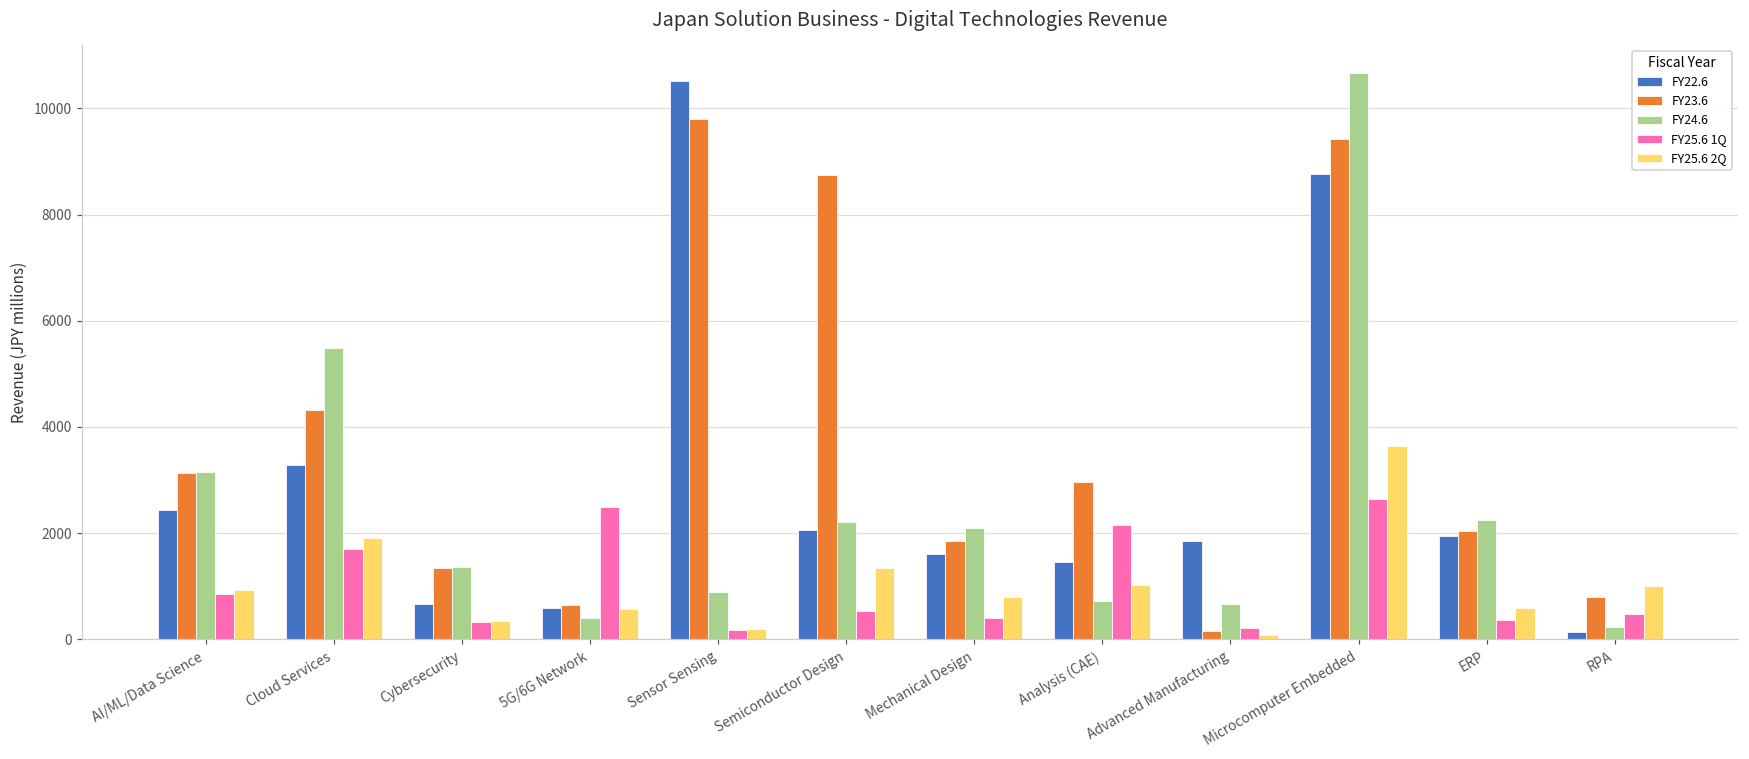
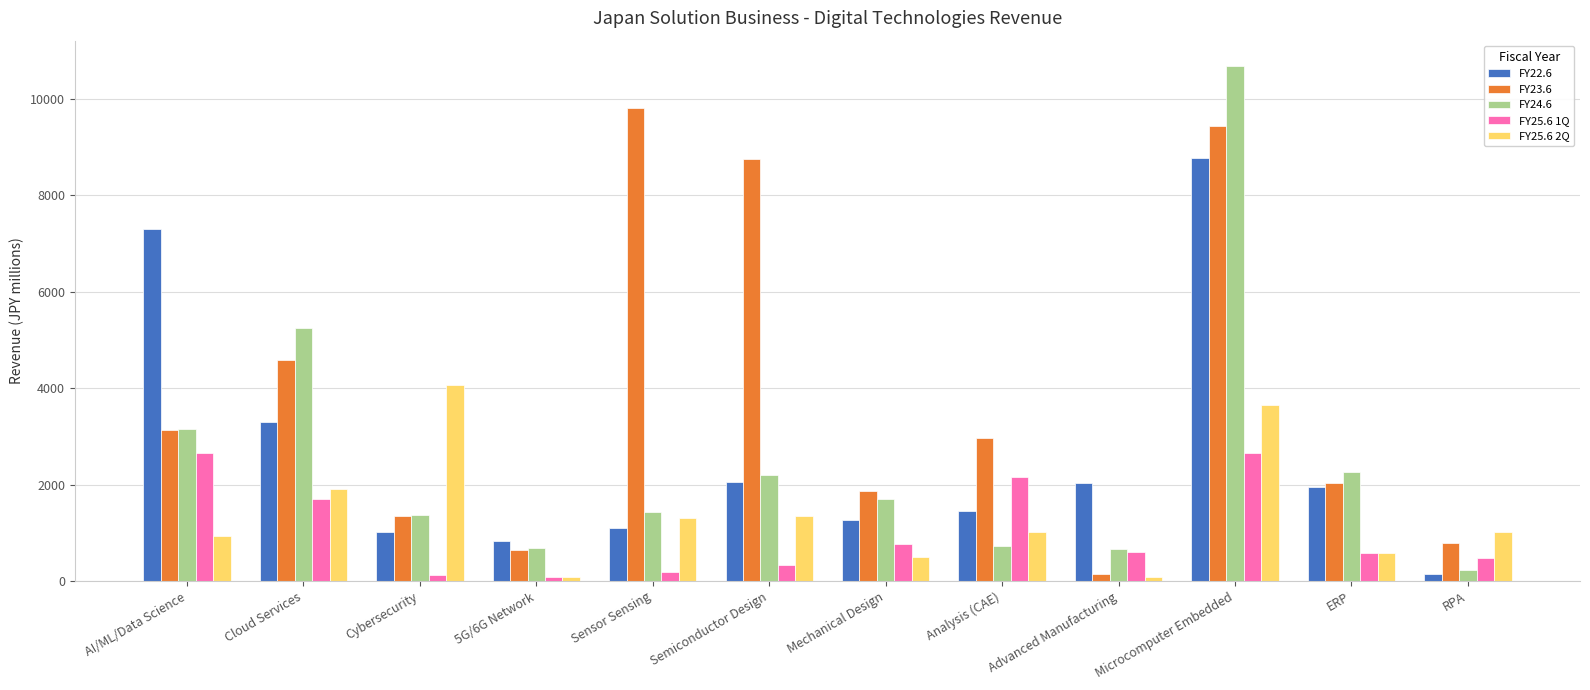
  {
    "FY22.6": {
-     "AI/ML/Data Science": 2400,
+     "AI/ML/Data Science": 7300,
      "Cloud Services": 3300,
-     "Cybersecurity": 700,
-     "5G/6G Network": 600,
-     "Sensor Sensing": 10500,
+     "Cybersecurity": 1000,
+     "5G/6G Network": 800,
+     "Sensor Sensing": 1100,
      "Semiconductor Design": 2100,
-     "Mechanical Design": 1600,
+     "Mechanical Design": 1300,
      "Analysis (CAE)": 1500,
-     "Advanced Manufacturing": 1800,
+     "Advanced Manufacturing": 2000,
      "Microcomputer Embedded": 8800,
      "ERP": 1900,
      "RPA": 100
    },
    "FY23.6": {
      "AI/ML/Data Science": 3100,
-     "Cloud Services": 4300,
+     "Cloud Services": 4600,
      "Cybersecurity": 1300,
      "5G/6G Network": 600,
      "Sensor Sensing": 9800,
      "Semiconductor Design": 8700,
      "Mechanical Design": 1900,
      "Analysis (CAE)": 3000,
      "Advanced Manufacturing": 200,
      "Microcomputer Embedded": 9400,
      "ERP": 2000,
      "RPA": 800
    },
    "FY24.6": {
      "AI/ML/Data Science": 3200,
-     "Cloud Services": 5500,
+     "Cloud Services": 5300,
      "Cybersecurity": 1400,
-     "5G/6G Network": 400,
-     "Sensor Sensing": 900,
+     "5G/6G Network": 700,
+     "Sensor Sensing": 1400,
      "Semiconductor Design": 2200,
-     "Mechanical Design": 2100,
+     "Mechanical Design": 1700,
      "Analysis (CAE)": 700,
      "Advanced Manufacturing": 700,
      "Microcomputer Embedded": 10700,
      "ERP": 2300,
      "RPA": 200
    },
    "FY25.6 1Q": {
-     "AI/ML/Data Science": 900,
+     "AI/ML/Data Science": 2700,
      "Cloud Services": 1700,
-     "Cybersecurity": 300,
-     "5G/6G Network": 2500,
+     "Cybersecurity": 100,
+     "5G/6G Network": 100,
      "Sensor Sensing": 200,
-     "Semiconductor Design": 500,
-     "Mechanical Design": 400,
+     "Semiconductor Design": 300,
+     "Mechanical Design": 800,
      "Analysis (CAE)": 2200,
-     "Advanced Manufacturing": 200,
+     "Advanced Manufacturing": 600,
      "Microcomputer Embedded": 2600,
-     "ERP": 400,
+     "ERP": 600,
      "RPA": 500
    },
    "FY25.6 2Q": {
      "AI/ML/Data Science": 900,
      "Cloud Services": 1900,
-     "Cybersecurity": 400,
-     "5G/6G Network": 600,
-     "Sensor Sensing": 200,
+     "Cybersecurity": 4100,
+     "5G/6G Network": 100,
+     "Sensor Sensing": 1300,
      "Semiconductor Design": 1300,
-     "Mechanical Design": 800,
+     "Mechanical Design": 500,
      "Analysis (CAE)": 1000,
      "Advanced Manufacturing": 100,
      "Microcomputer Embedded": 3600,
      "ERP": 600,
      "RPA": 1000
    }
  }
